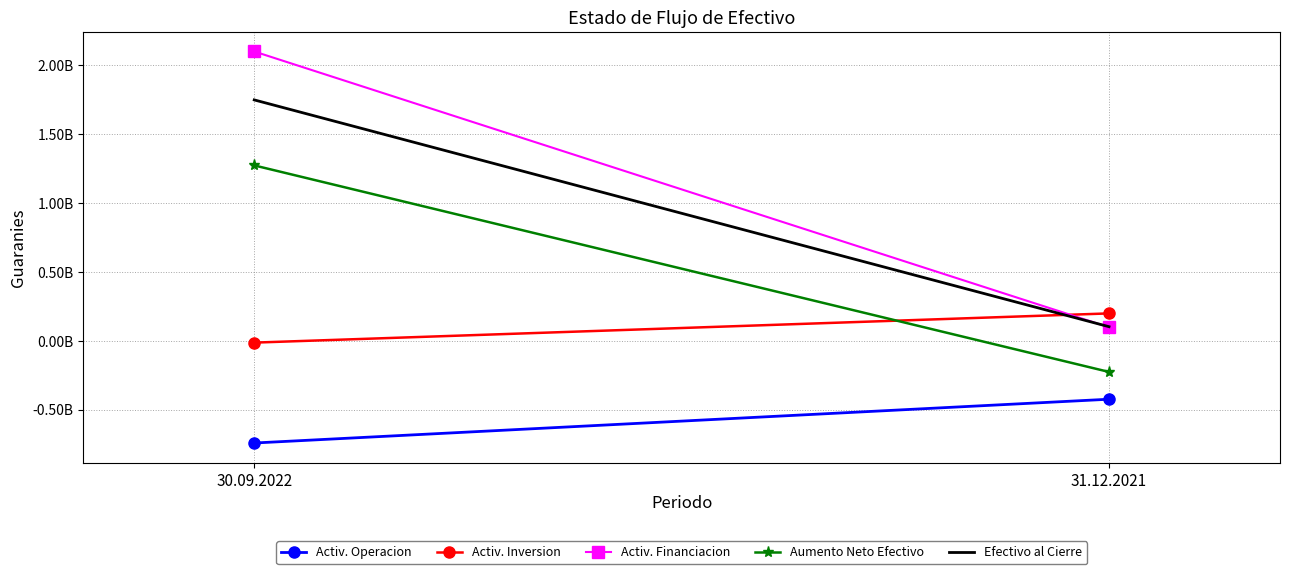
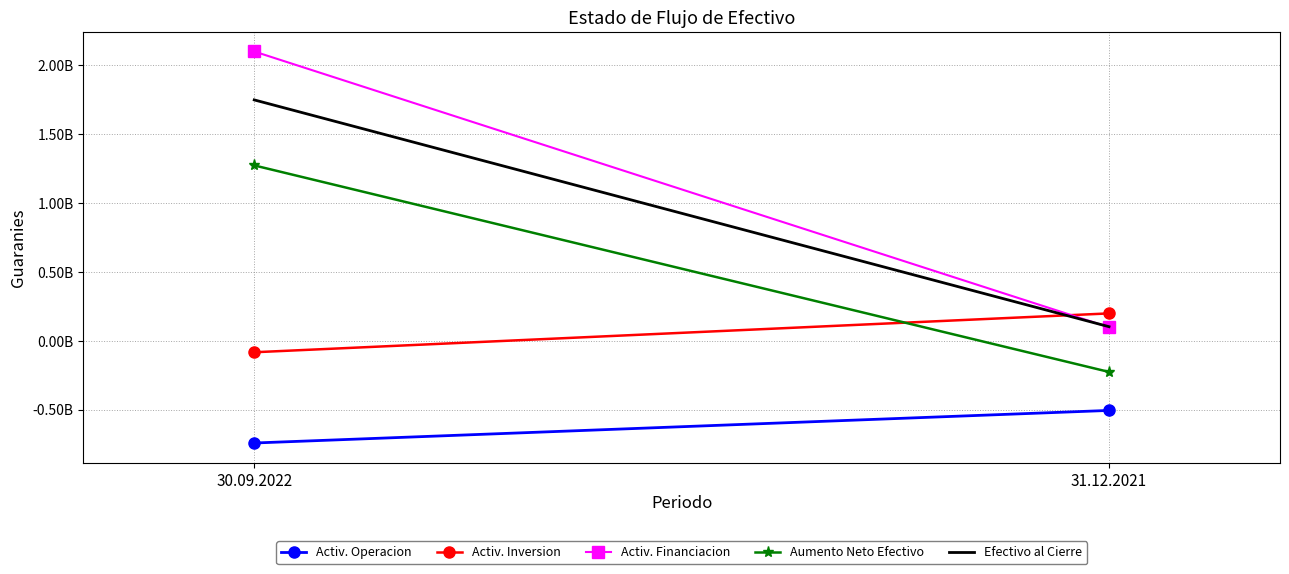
  {
    "Activ. Operacion": {
      "30.09.2022": -740000000,
-     "31.12.2021": -430000000
+     "31.12.2021": -510000000
    },
    "Activ. Inversion": {
-     "30.09.2022": -10000000,
+     "30.09.2022": -80000000,
      "31.12.2021": 200000000
    },
    "Activ. Financiacion": {
      "30.09.2022": 2100000000
    },
    "Aumento Neto Efectivo": {
      "30.09.2022": 1270000000,
      "31.12.2021": -230000000
    },
    "Efectivo al Cierre": {
      "30.09.2022": 1750000000
    }
  }
